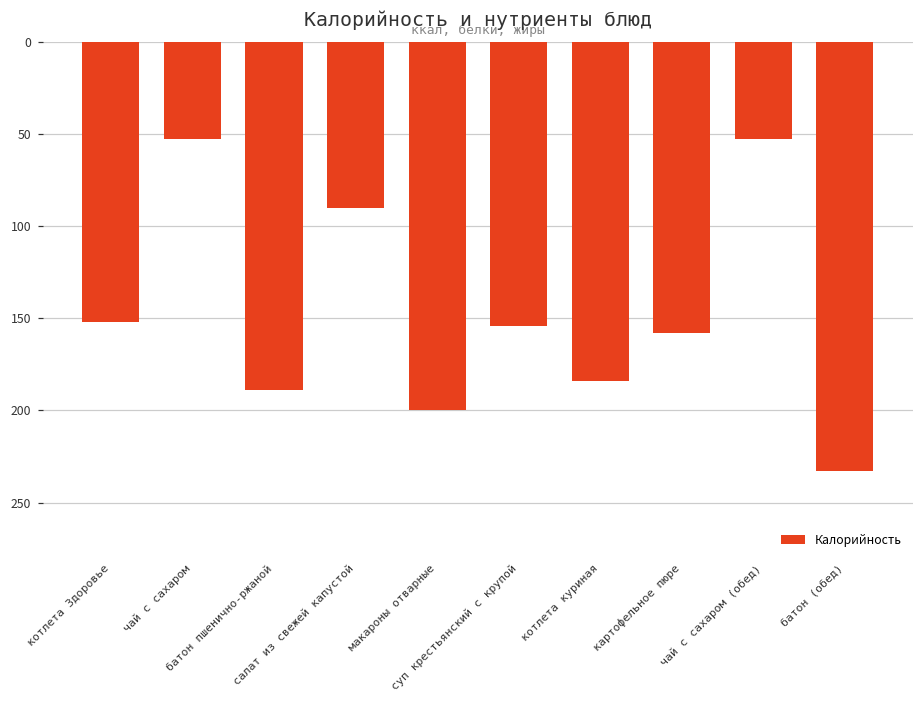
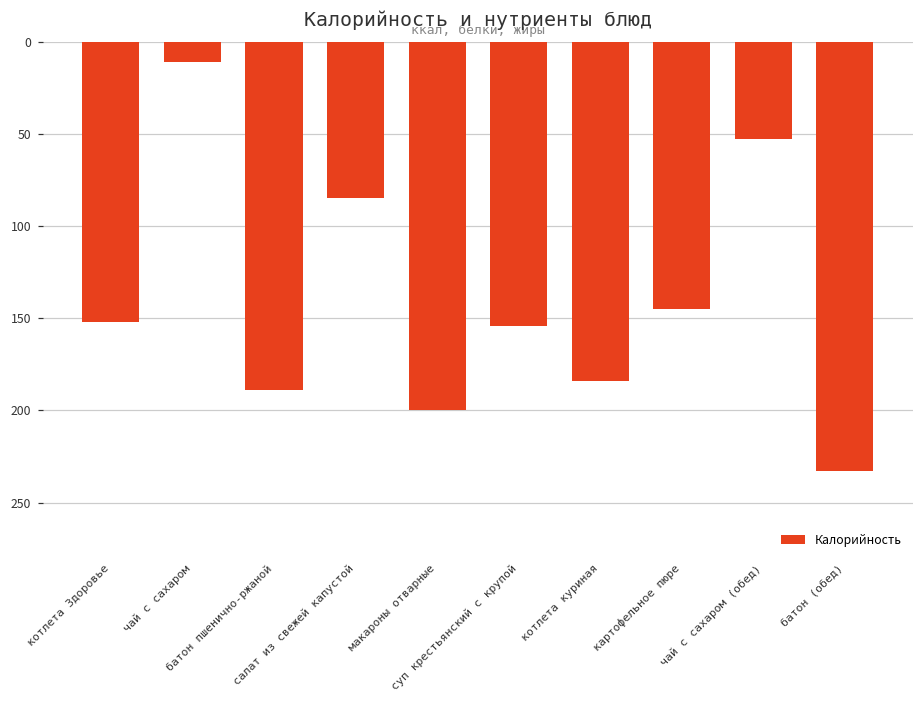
  {
    "котлета Здоровье": 152,
-   "чай с сахаром": 53,
+   "чай с сахаром": 11,
    "батон пшенично-ржаной": 189,
-   "салат из свежей капустой": 90,
+   "салат из свежей капустой": 85,
    "макароны отварные": 200,
    "суп крестьянский с крупой": 154,
    "котлета куриная": 184,
-   "картофельное пюре": 158,
+   "картофельное пюре": 145,
    "чай с сахаром (обед)": 53,
    "батон (обед)": 233
  }
